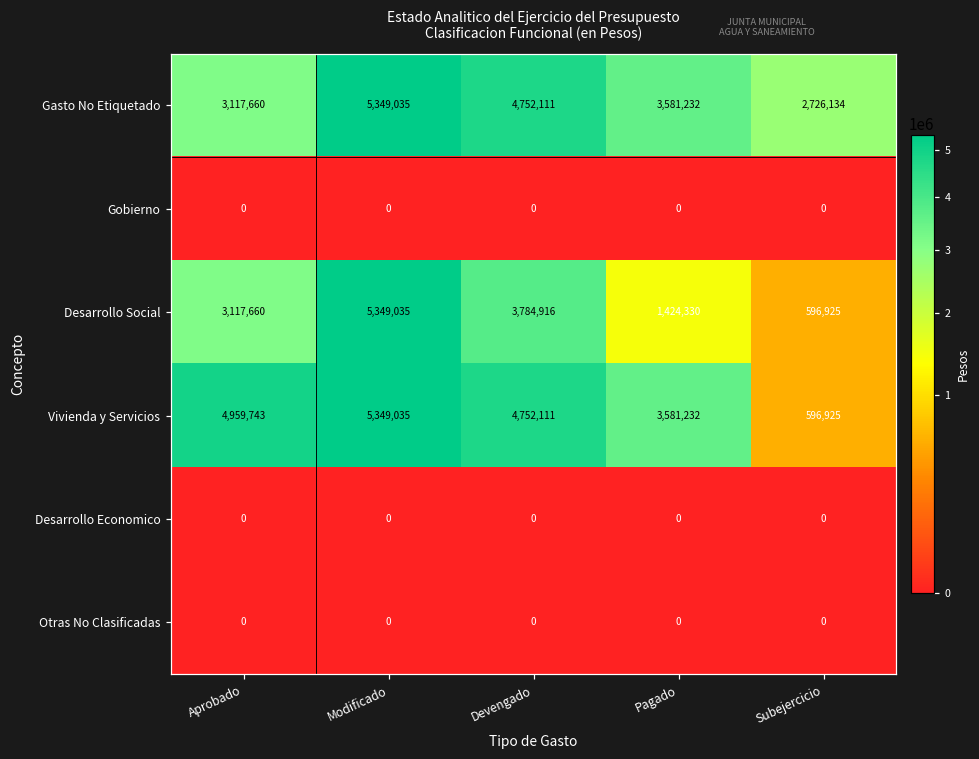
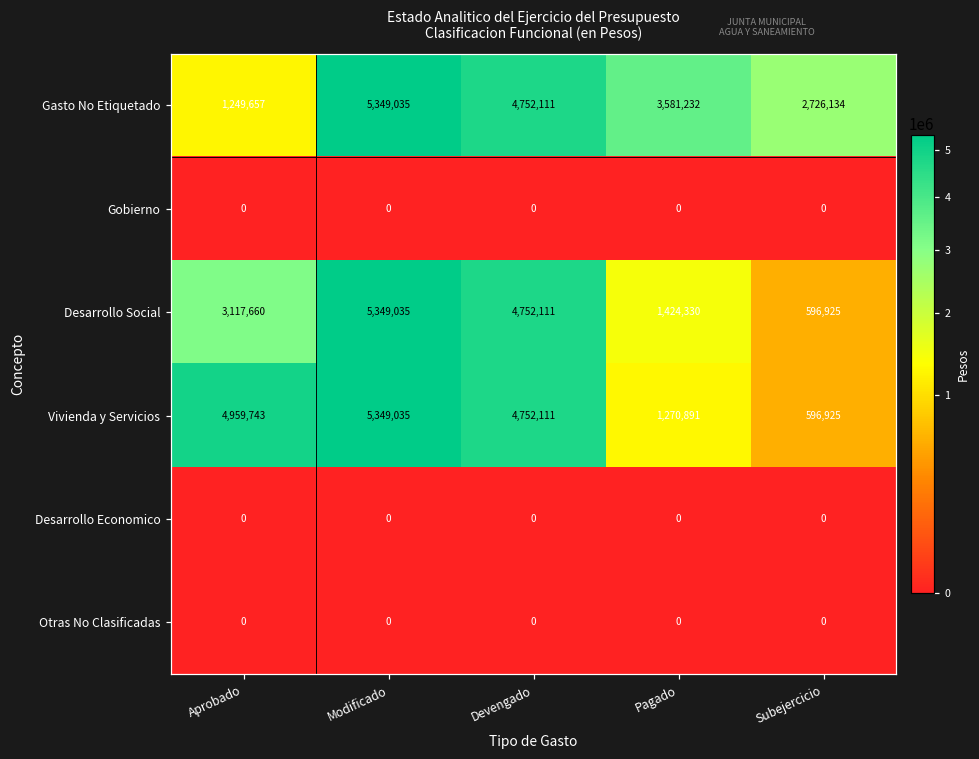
  {
    "Gasto No Etiquetado": {
-     "Aprobado": "3,117,660",
+     "Aprobado": "1,249,657",
      "Modificado": "5,349,035",
      "Devengado": "4,752,111",
      "Pagado": "3,581,232",
      "Subejercicio": "2,726,134"
    },
    "Gobierno": {
      "Aprobado": "0",
      "Modificado": "0",
      "Devengado": "0",
      "Pagado": "0",
      "Subejercicio": "0"
    },
    "Desarrollo Social": {
      "Aprobado": "3,117,660",
      "Modificado": "5,349,035",
-     "Devengado": "3,784,916",
+     "Devengado": "4,752,111",
      "Pagado": "1,424,330",
      "Subejercicio": "596,925"
    },
    "Vivienda y Servicios": {
      "Aprobado": "4,959,743",
      "Modificado": "5,349,035",
      "Devengado": "4,752,111",
-     "Pagado": "3,581,232",
+     "Pagado": "1,270,891",
      "Subejercicio": "596,925"
    },
    "Desarrollo Economico": {
      "Aprobado": "0",
      "Modificado": "0",
      "Devengado": "0",
      "Pagado": "0",
      "Subejercicio": "0"
    },
    "Otras No Clasificadas": {
      "Aprobado": "0",
      "Modificado": "0",
      "Devengado": "0",
      "Pagado": "0",
      "Subejercicio": "0"
    }
  }
